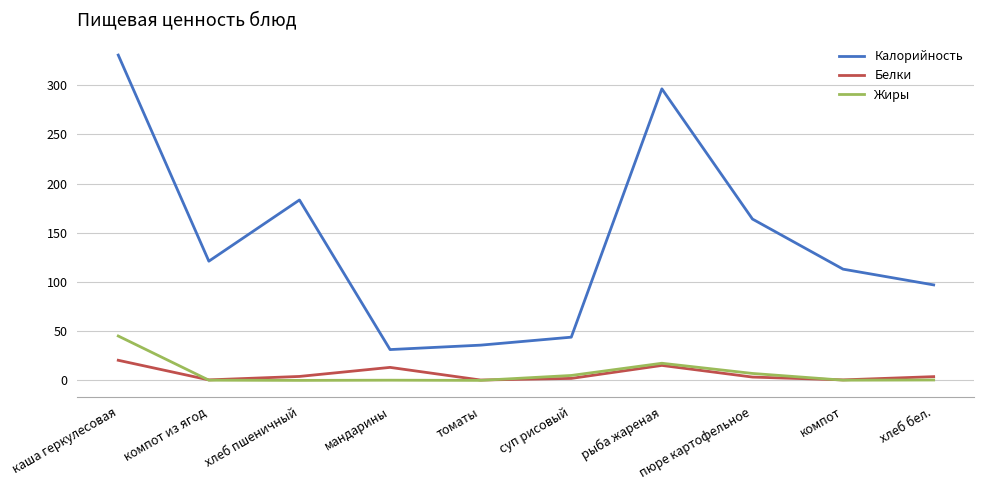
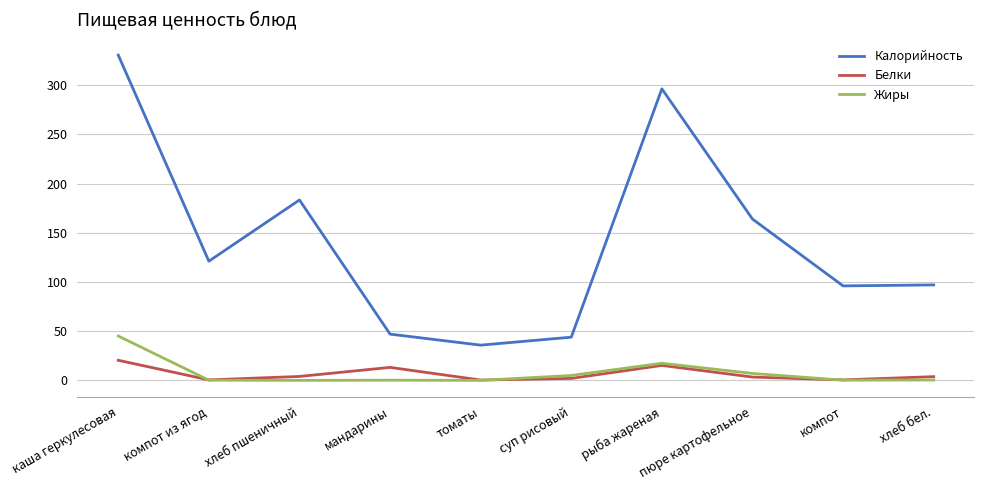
  {
    "Калорийность": {
      "каша геркулесовая": 330,
      "компот из ягод": 120,
      "хлеб пшеничный": 180,
-     "мандарины": 30,
+     "мандарины": 50,
      "томаты": 40,
      "суп рисовый": 40,
      "рыба жареная": 300,
      "пюре картофельное": 160,
-     "компот": 110,
+     "компот": 100,
      "хлеб бел.": 100
    },
    "Белки": {
      "каша геркулесовая": 20,
      "хлеб пшеничный": 0,
      "мандарины": 10,
      "суп рисовый": 0,
      "пюре картофельное": 0,
      "хлеб бел.": 0
    },
    "Жиры": {
      "каша геркулесовая": 50,
      "хлеб пшеничный": 0,
      "мандарины": 0,
      "суп рисовый": 10,
      "пюре картофельное": 10,
      "хлеб бел.": 0
    }
  }
